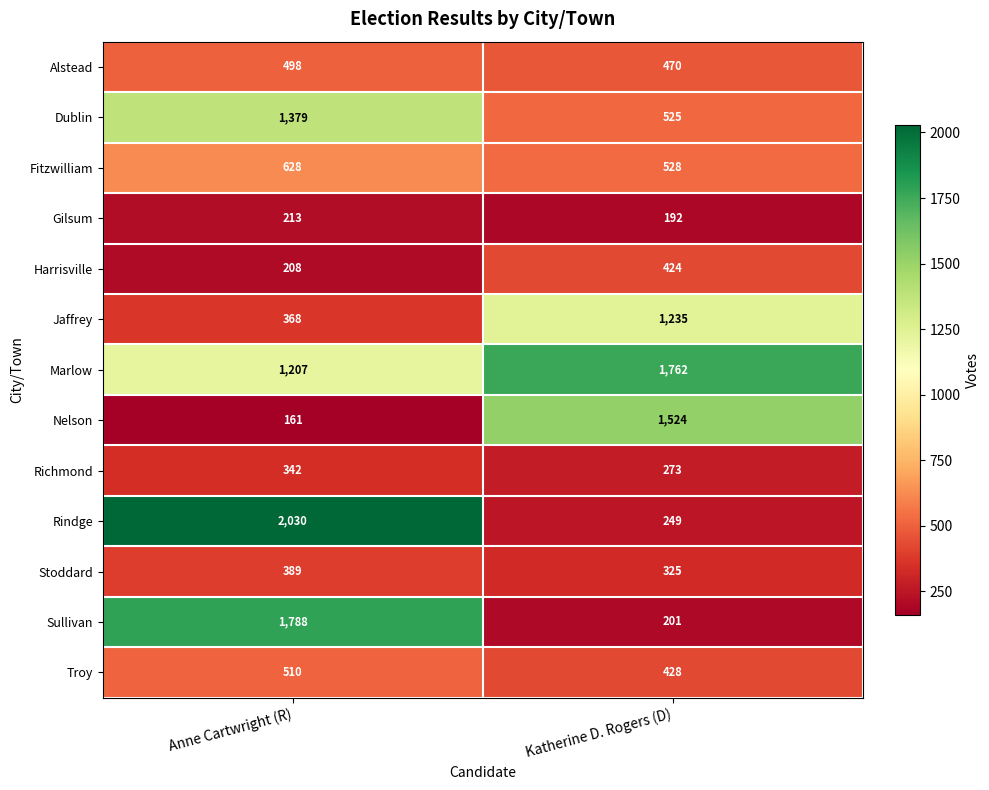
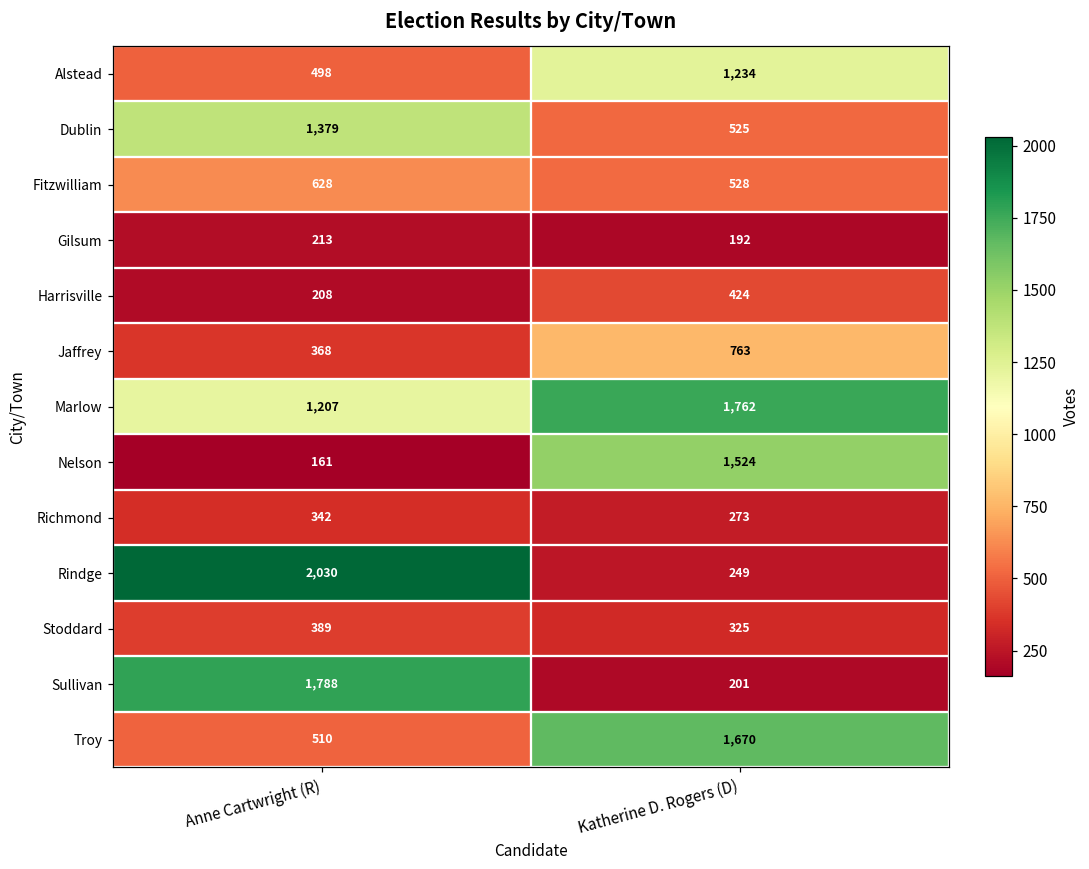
  {
    "Alstead": {
      "Anne Cartwright (R)": "498",
-     "Katherine D. Rogers (D)": "470"
+     "Katherine D. Rogers (D)": "1,234"
    },
    "Dublin": {
      "Anne Cartwright (R)": "1,379",
      "Katherine D. Rogers (D)": "525"
    },
    "Fitzwilliam": {
      "Anne Cartwright (R)": "628",
      "Katherine D. Rogers (D)": "528"
    },
    "Gilsum": {
      "Anne Cartwright (R)": "213",
      "Katherine D. Rogers (D)": "192"
    },
    "Harrisville": {
      "Anne Cartwright (R)": "208",
      "Katherine D. Rogers (D)": "424"
    },
    "Jaffrey": {
      "Anne Cartwright (R)": "368",
-     "Katherine D. Rogers (D)": "1,235"
+     "Katherine D. Rogers (D)": "763"
    },
    "Marlow": {
      "Anne Cartwright (R)": "1,207",
      "Katherine D. Rogers (D)": "1,762"
    },
    "Nelson": {
      "Anne Cartwright (R)": "161",
      "Katherine D. Rogers (D)": "1,524"
    },
    "Richmond": {
      "Anne Cartwright (R)": "342",
      "Katherine D. Rogers (D)": "273"
    },
    "Rindge": {
      "Anne Cartwright (R)": "2,030",
      "Katherine D. Rogers (D)": "249"
    },
    "Stoddard": {
      "Anne Cartwright (R)": "389",
      "Katherine D. Rogers (D)": "325"
    },
    "Sullivan": {
      "Anne Cartwright (R)": "1,788",
      "Katherine D. Rogers (D)": "201"
    },
    "Troy": {
      "Anne Cartwright (R)": "510",
-     "Katherine D. Rogers (D)": "428"
+     "Katherine D. Rogers (D)": "1,670"
    }
  }
